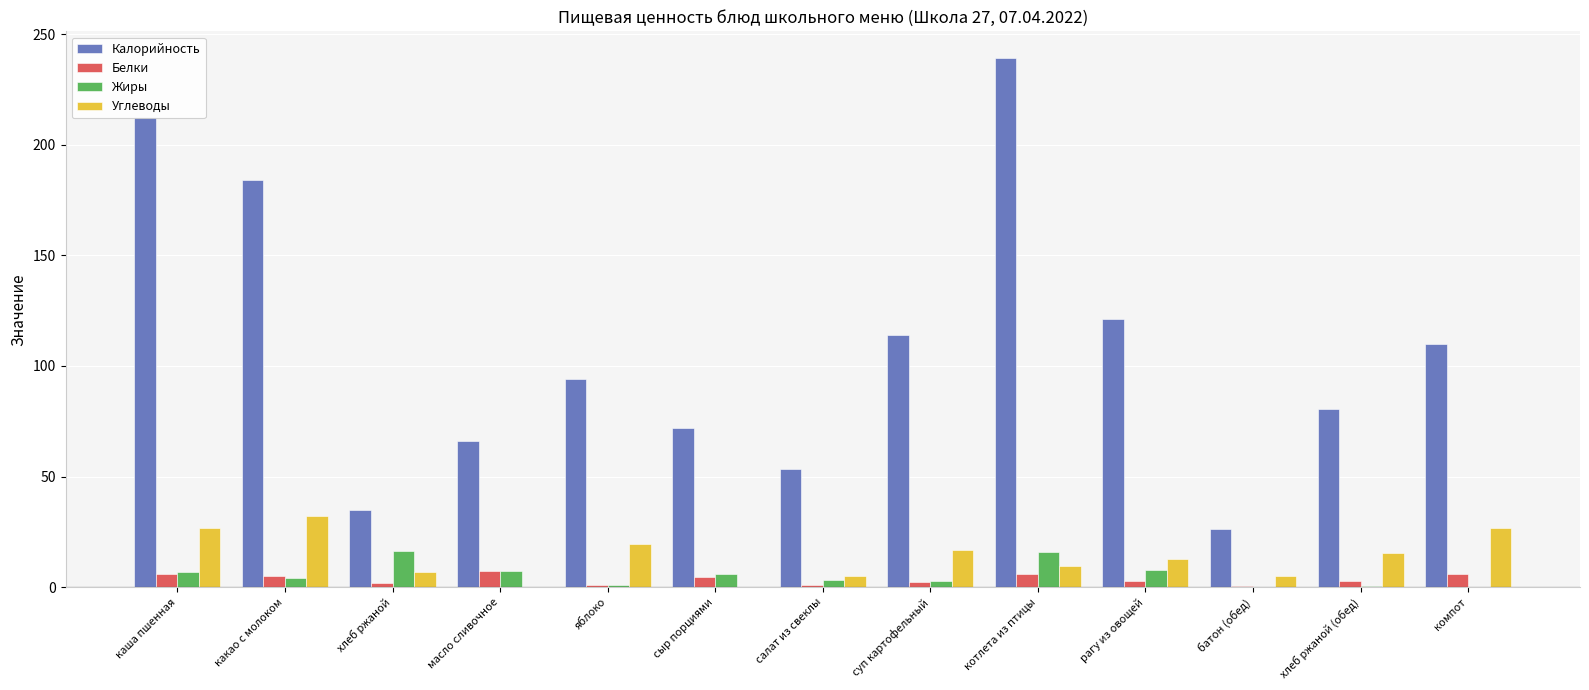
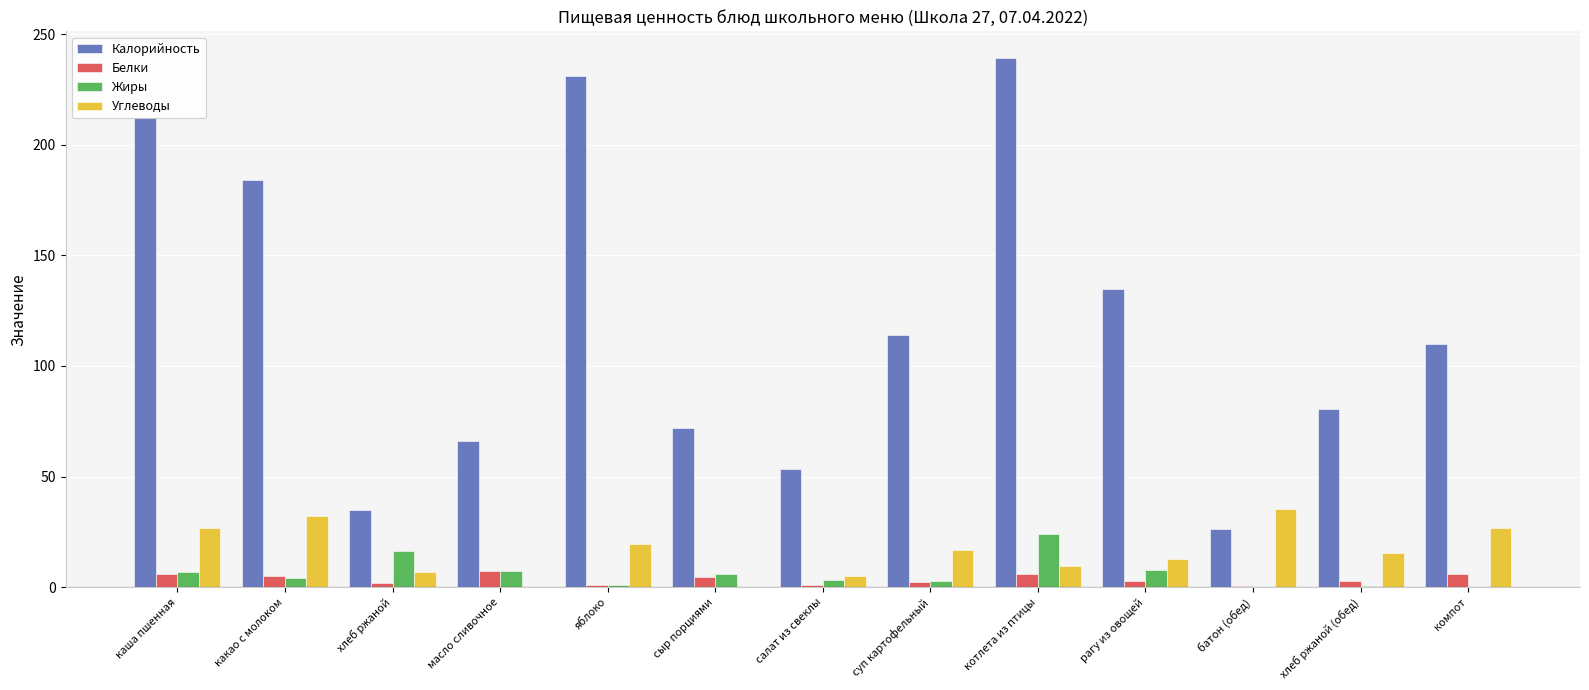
  {
    "Калорийность": {
      "какао с молоком": 184,
      "хлеб ржаной": 35,
      "масло сливочное": 66,
-     "яблоко": 94,
+     "яблоко": 231,
      "сыр порциями": 72,
      "салат из свеклы": 53,
      "суп картофельный": 114,
      "котлета из птицы": 239,
-     "рагу из овощей": 121,
+     "рагу из овощей": 135,
      "батон (обед)": 26,
      "хлеб ржаной (обед)": 80,
      "компот": 110
    },
    "Белки": {
      "каша пшенная": 6,
      "какао с молоком": 5,
      "хлеб ржаной": 2,
      "масло сливочное": 7,
      "сыр порциями": 5,
      "суп картофельный": 2,
      "котлета из птицы": 6,
      "рагу из овощей": 3,
      "хлеб ржаной (обед)": 3,
      "компот": 6
    },
    "Жиры": {
      "каша пшенная": 7,
      "какао с молоком": 4,
      "хлеб ржаной": 16,
      "масло сливочное": 7,
      "сыр порциями": 6,
      "салат из свеклы": 3,
      "суп картофельный": 3,
-     "котлета из птицы": 16,
+     "котлета из птицы": 24,
      "рагу из овощей": 8,
      "компот": 0
    },
    "Углеводы": {
      "каша пшенная": 27,
      "какао с молоком": 32,
      "хлеб ржаной": 7,
      "яблоко": 20,
      "сыр порциями": 0,
      "салат из свеклы": 5,
      "суп картофельный": 17,
      "котлета из птицы": 10,
      "рагу из овощей": 13,
-     "батон (обед)": 5,
+     "батон (обед)": 36,
      "хлеб ржаной (обед)": 15,
      "компот": 27
    }
  }
